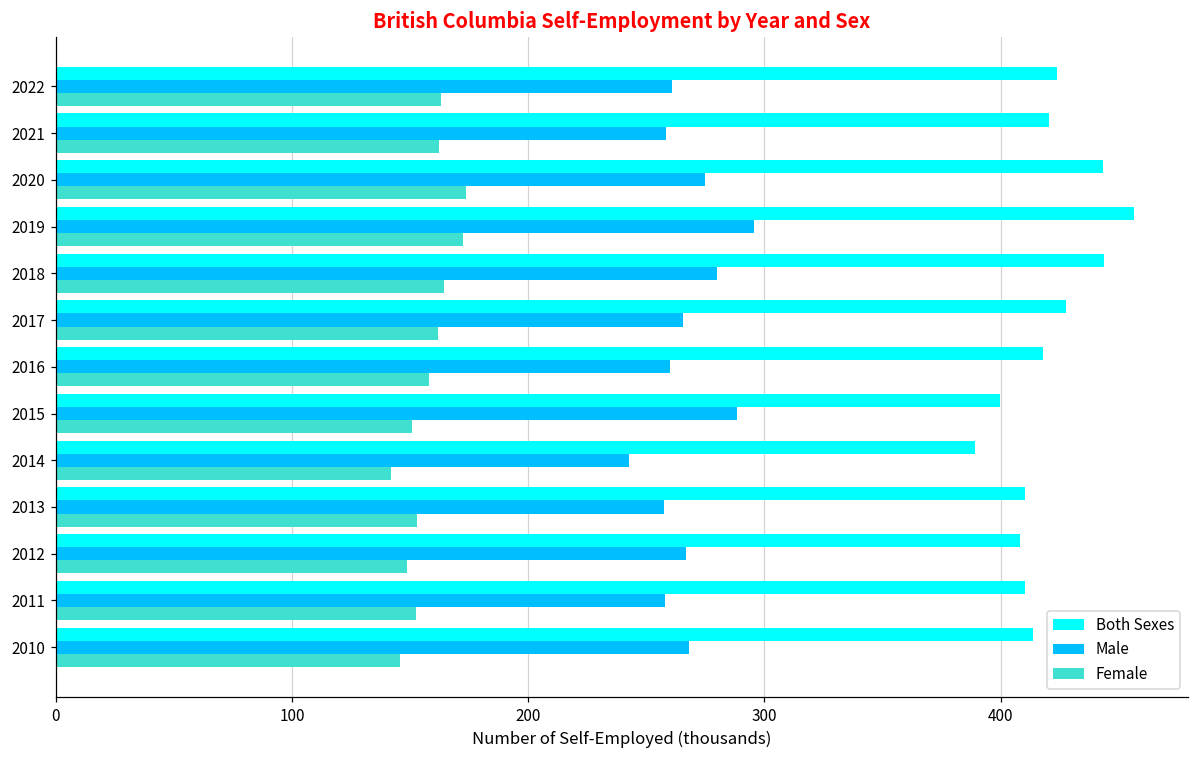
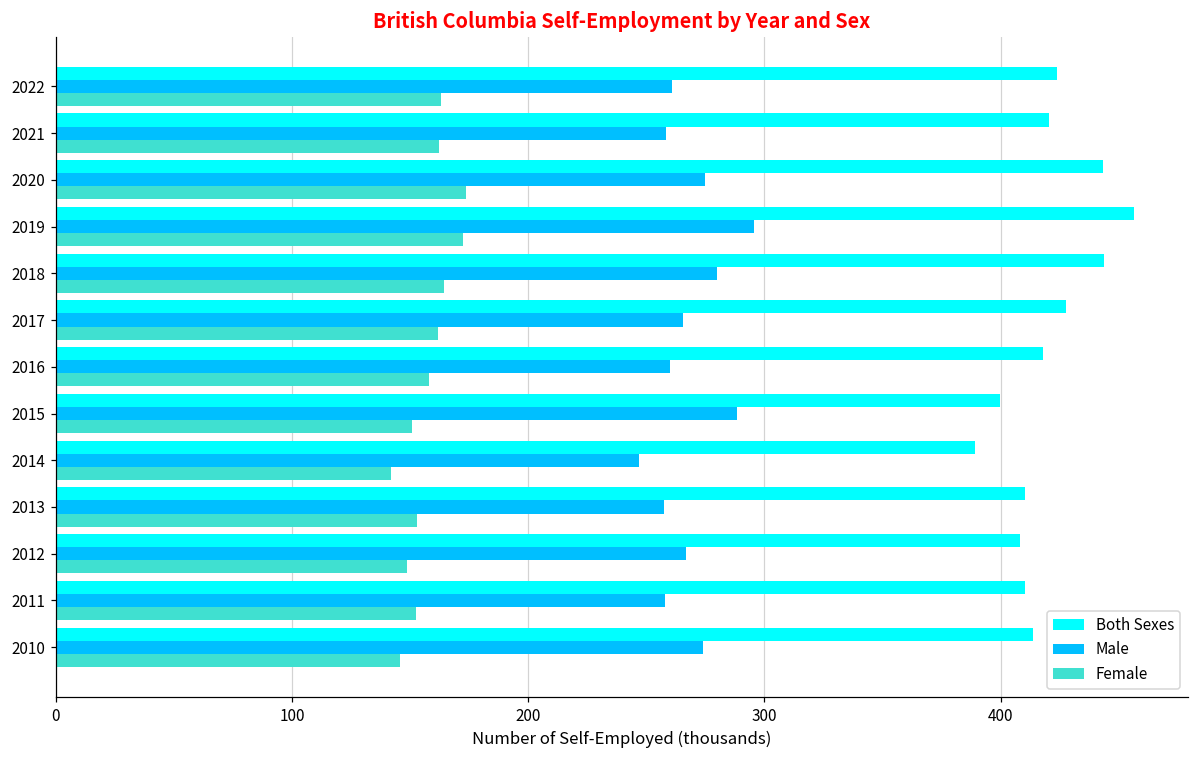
  {
    "Both Sexes": {
      "2022": 424,
      "2021": 421,
      "2020": 444,
      "2019": 457,
      "2018": 444,
      "2017": 428,
      "2016": 418,
      "2015": 400,
      "2014": 389,
      "2013": 410,
      "2012": 408,
      "2011": 410,
      "2010": 414
    },
    "Male": {
      "2022": 261,
      "2021": 258,
      "2020": 275,
      "2019": 296,
      "2018": 280,
      "2017": 266,
      "2016": 260,
      "2015": 288,
-     "2014": 243,
+     "2014": 247,
      "2013": 257,
      "2012": 267,
      "2011": 258,
-     "2010": 268
+     "2010": 274
    },
    "Female": {
      "2022": 163,
      "2021": 162,
      "2020": 174,
      "2019": 172,
      "2018": 164,
      "2017": 162,
      "2016": 158,
      "2015": 151,
      "2014": 142,
      "2013": 153,
      "2012": 149,
      "2011": 152,
      "2010": 146
    }
  }
